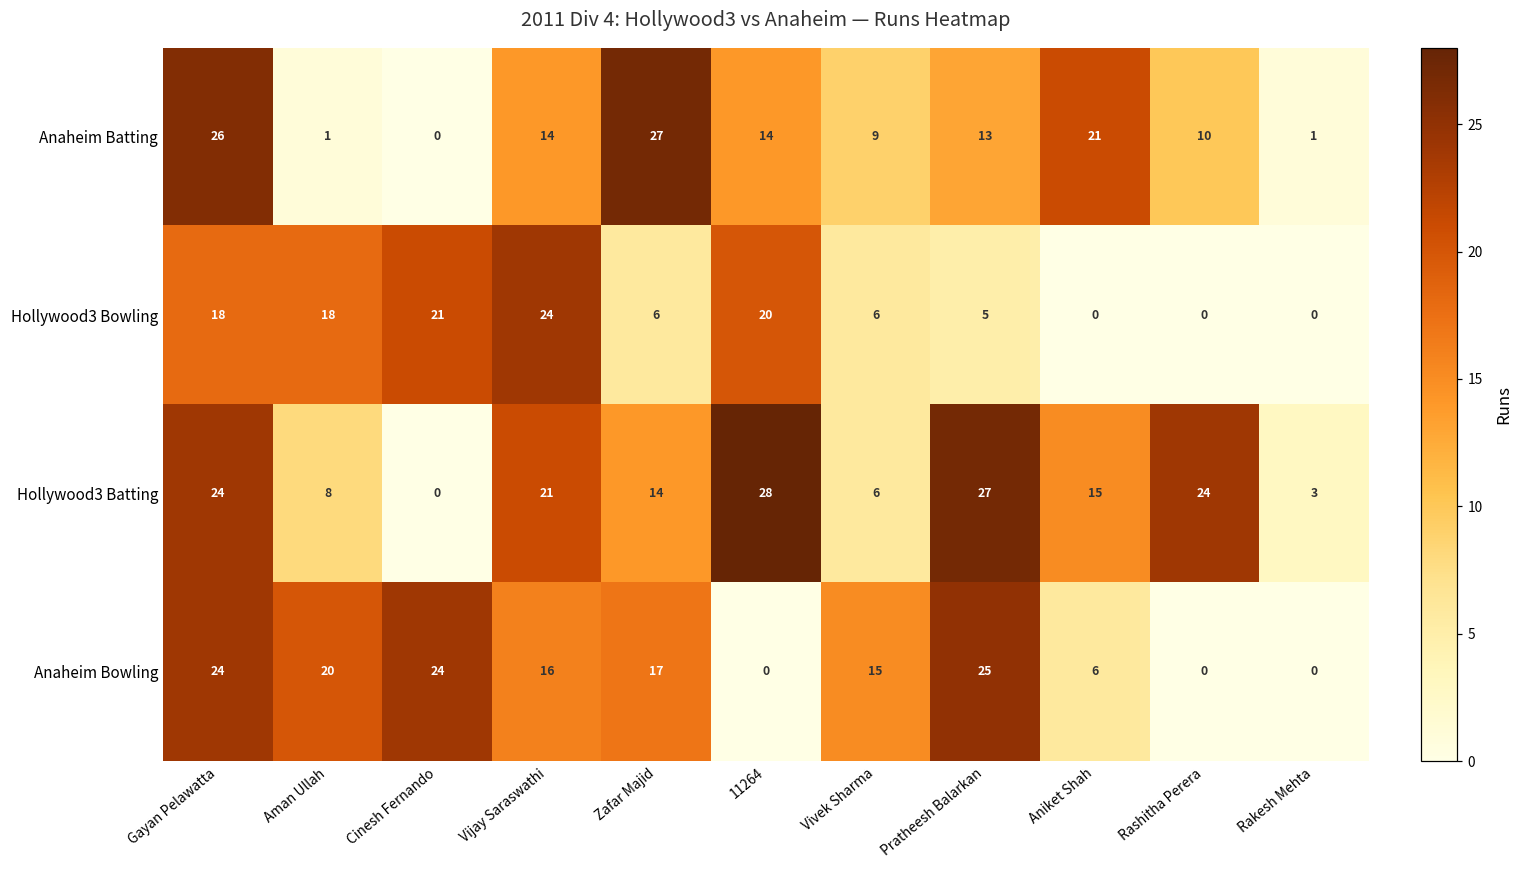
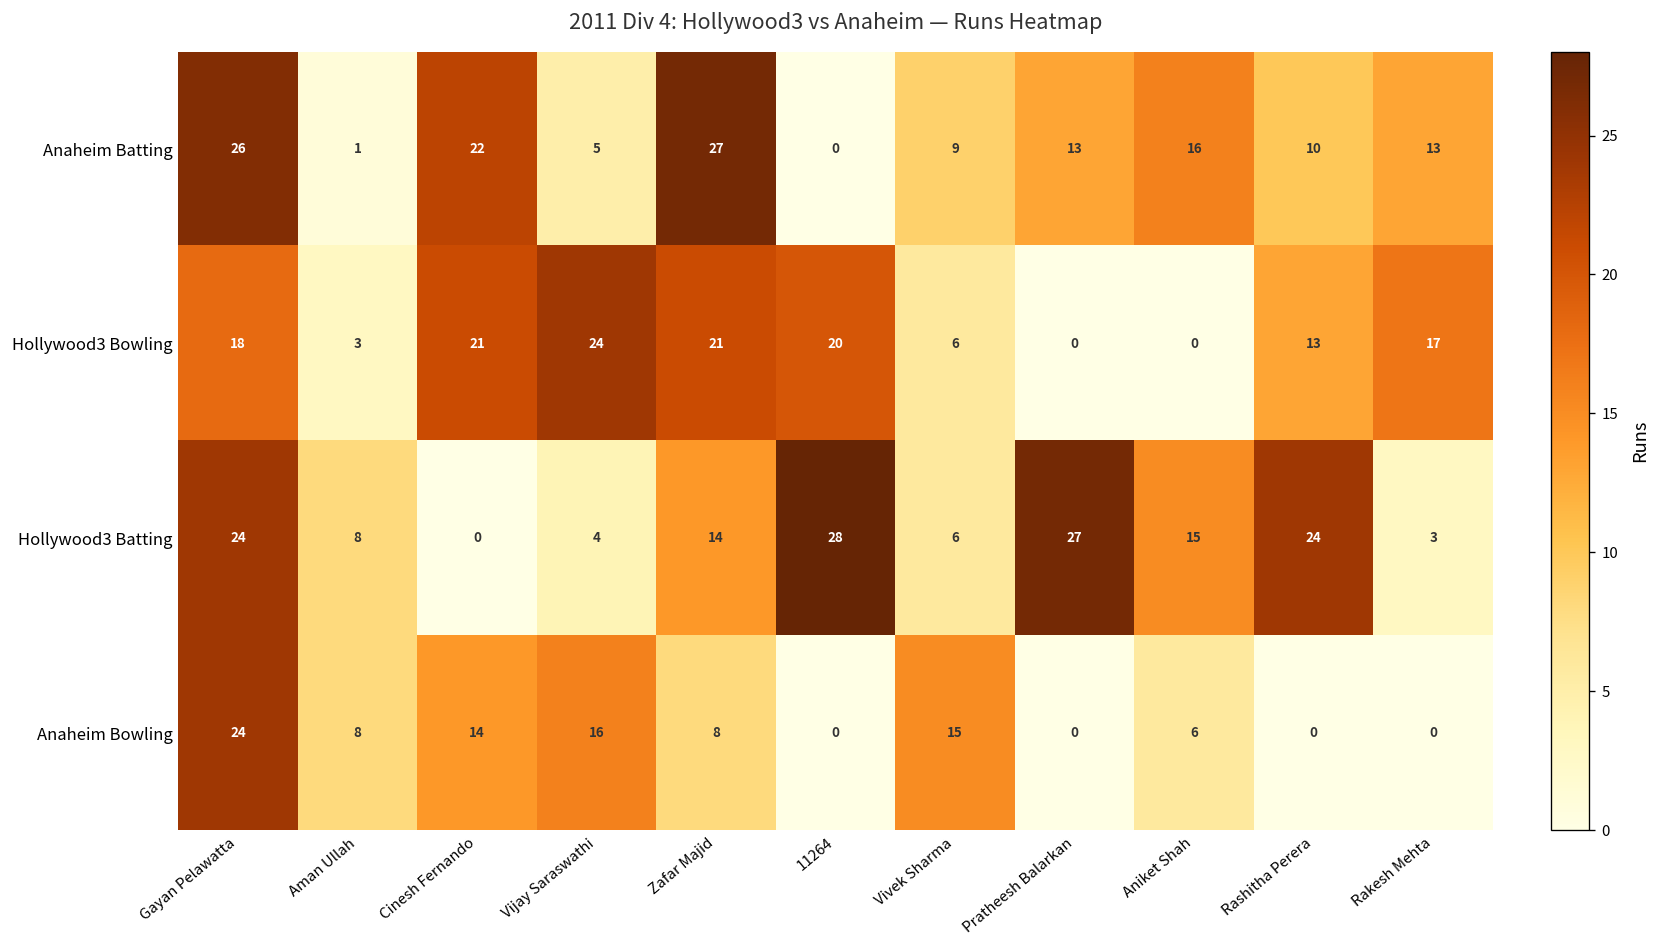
  {
    "Anaheim Batting": {
      "Gayan Pelawatta": 26,
      "Aman Ullah": 1,
-     "Cinesh Fernando": 0,
-     "Vijay Saraswathi": 14,
+     "Cinesh Fernando": 22,
+     "Vijay Saraswathi": 5,
      "Zafar Majid": 27,
-     "11264": 14,
+     "11264": 0,
      "Vivek Sharma": 9,
      "Pratheesh Balarkan": 13,
-     "Aniket Shah": 21,
+     "Aniket Shah": 16,
      "Rashitha Perera": 10,
-     "Rakesh Mehta": 1
+     "Rakesh Mehta": 13
    },
    "Hollywood3 Bowling": {
      "Gayan Pelawatta": 18,
-     "Aman Ullah": 18,
+     "Aman Ullah": 3,
      "Cinesh Fernando": 21,
      "Vijay Saraswathi": 24,
-     "Zafar Majid": 6,
+     "Zafar Majid": 21,
      "11264": 20,
      "Vivek Sharma": 6,
-     "Pratheesh Balarkan": 5,
+     "Pratheesh Balarkan": 0,
      "Aniket Shah": 0,
-     "Rashitha Perera": 0,
-     "Rakesh Mehta": 0
+     "Rashitha Perera": 13,
+     "Rakesh Mehta": 17
    },
    "Hollywood3 Batting": {
      "Gayan Pelawatta": 24,
      "Aman Ullah": 8,
      "Cinesh Fernando": 0,
-     "Vijay Saraswathi": 21,
+     "Vijay Saraswathi": 4,
      "Zafar Majid": 14,
      "11264": 28,
      "Vivek Sharma": 6,
      "Pratheesh Balarkan": 27,
      "Aniket Shah": 15,
      "Rashitha Perera": 24,
      "Rakesh Mehta": 3
    },
    "Anaheim Bowling": {
      "Gayan Pelawatta": 24,
-     "Aman Ullah": 20,
-     "Cinesh Fernando": 24,
+     "Aman Ullah": 8,
+     "Cinesh Fernando": 14,
      "Vijay Saraswathi": 16,
-     "Zafar Majid": 17,
+     "Zafar Majid": 8,
      "11264": 0,
      "Vivek Sharma": 15,
-     "Pratheesh Balarkan": 25,
+     "Pratheesh Balarkan": 0,
      "Aniket Shah": 6,
      "Rashitha Perera": 0,
      "Rakesh Mehta": 0
    }
  }
